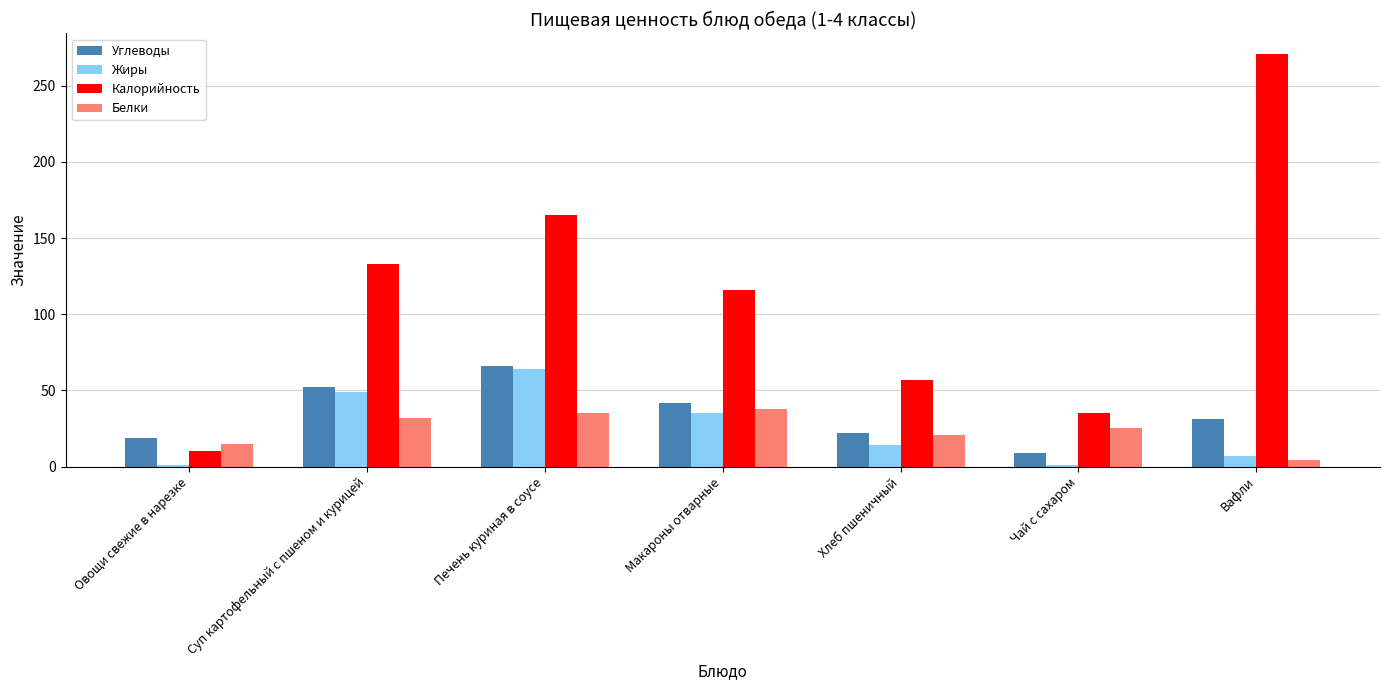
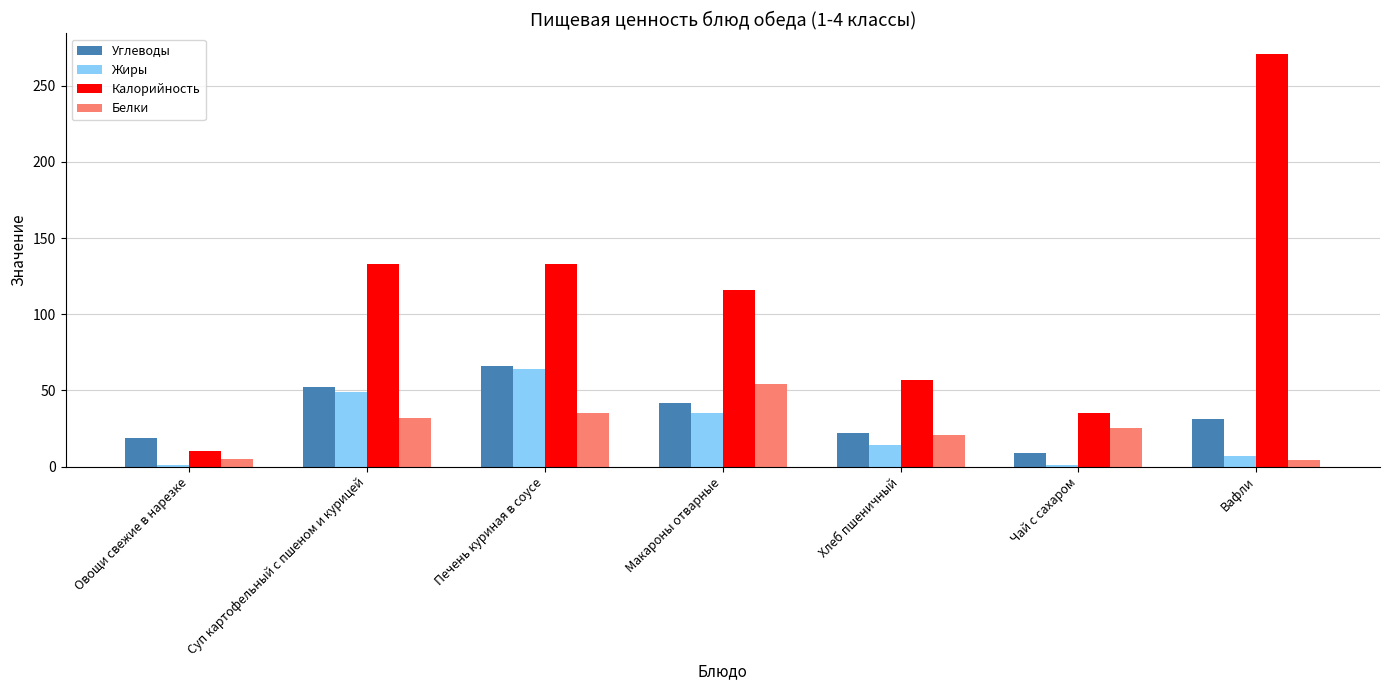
  {
    "Углеводы": {
      "Овощи свежие в нарезке": 19,
      "Суп картофельный с пшеном и курицей": 52,
      "Печень куриная в соусе": 66,
      "Макароны отварные": 42,
      "Хлеб пшеничный": 22,
      "Чай с сахаром": 9,
      "Вафли": 31
    },
    "Жиры": {
      "Суп картофельный с пшеном и курицей": 49,
      "Печень куриная в соусе": 64,
      "Макароны отварные": 35,
      "Хлеб пшеничный": 14,
      "Вафли": 7
    },
    "Калорийность": {
      "Овощи свежие в нарезке": 10,
      "Суп картофельный с пшеном и курицей": 133,
-     "Печень куриная в соусе": 165,
+     "Печень куриная в соусе": 133,
      "Макароны отварные": 116,
      "Хлеб пшеничный": 57,
      "Чай с сахаром": 35,
      "Вафли": 271
    },
    "Белки": {
-     "Овощи свежие в нарезке": 15,
+     "Овощи свежие в нарезке": 5,
      "Суп картофельный с пшеном и курицей": 32,
      "Печень куриная в соусе": 35,
-     "Макароны отварные": 38,
+     "Макароны отварные": 54,
      "Хлеб пшеничный": 21,
      "Чай с сахаром": 25,
      "Вафли": 4
    }
  }
